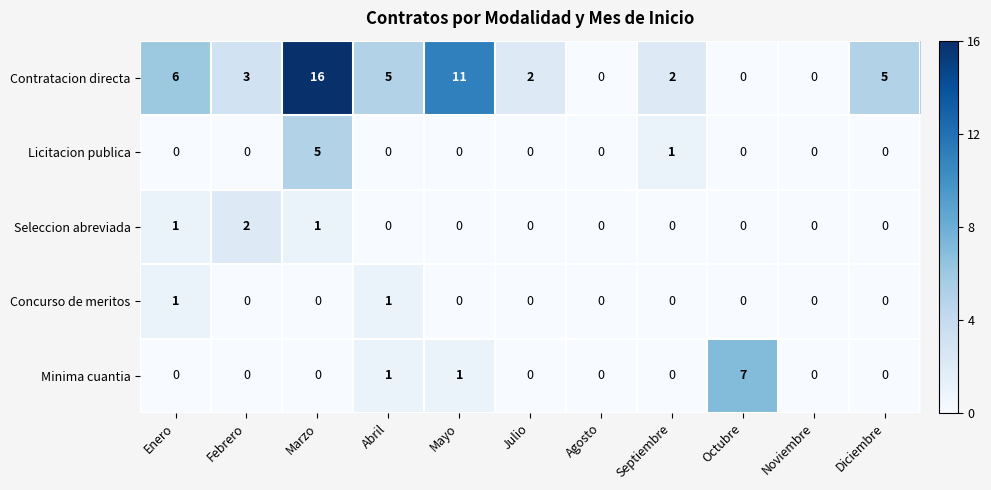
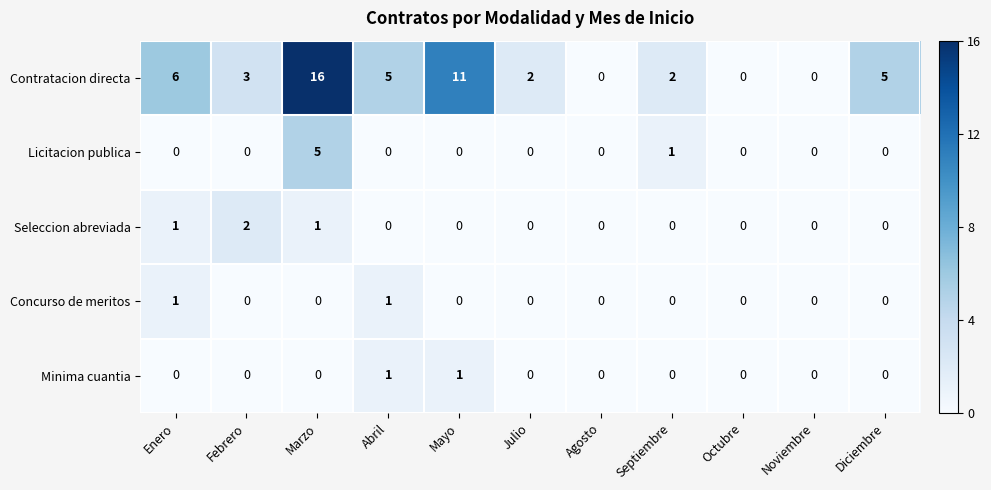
  {
    "Contratacion directa": {
      "Enero": 6,
      "Febrero": 3,
      "Marzo": 16,
      "Abril": 5,
      "Mayo": 11,
      "Julio": 2,
      "Agosto": 0,
      "Septiembre": 2,
      "Octubre": 0,
      "Noviembre": 0,
      "Diciembre": 5
    },
    "Licitacion publica": {
      "Enero": 0,
      "Febrero": 0,
      "Marzo": 5,
      "Abril": 0,
      "Mayo": 0,
      "Julio": 0,
      "Agosto": 0,
      "Septiembre": 1,
      "Octubre": 0,
      "Noviembre": 0,
      "Diciembre": 0
    },
    "Seleccion abreviada": {
      "Enero": 1,
      "Febrero": 2,
      "Marzo": 1,
      "Abril": 0,
      "Mayo": 0,
      "Julio": 0,
      "Agosto": 0,
      "Septiembre": 0,
      "Octubre": 0,
      "Noviembre": 0,
      "Diciembre": 0
    },
    "Concurso de meritos": {
      "Enero": 1,
      "Febrero": 0,
      "Marzo": 0,
      "Abril": 1,
      "Mayo": 0,
      "Julio": 0,
      "Agosto": 0,
      "Septiembre": 0,
      "Octubre": 0,
      "Noviembre": 0,
      "Diciembre": 0
    },
    "Minima cuantia": {
      "Enero": 0,
      "Febrero": 0,
      "Marzo": 0,
      "Abril": 1,
      "Mayo": 1,
      "Julio": 0,
      "Agosto": 0,
      "Septiembre": 0,
-     "Octubre": 7,
+     "Octubre": 0,
      "Noviembre": 0,
      "Diciembre": 0
    }
  }
